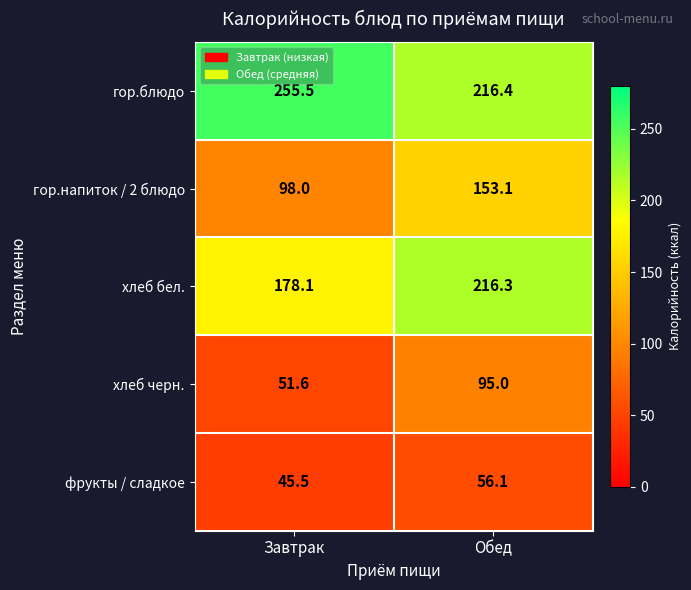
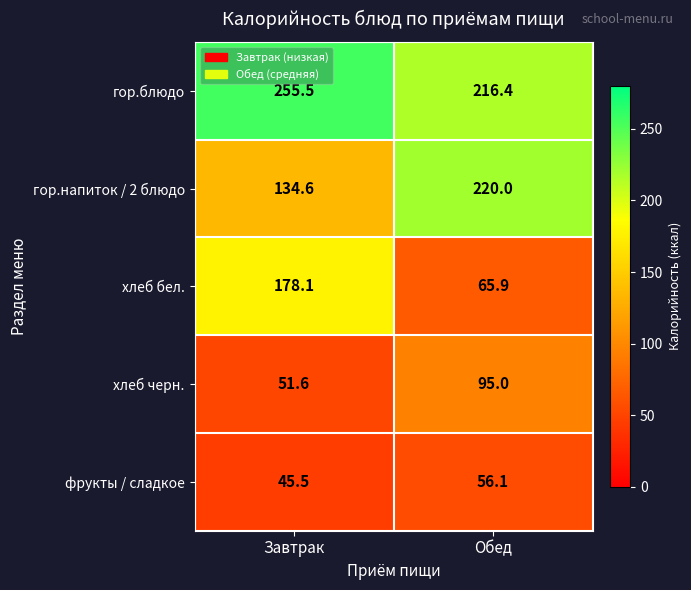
  {
    "гор.блюдо": {
      "Обед": 216.4
    },
    "гор.напиток / 2 блюдо": {
-     "Завтрак": 98.0,
-     "Обед": 153.1
+     "Завтрак": 134.6,
+     "Обед": 220.0
    },
    "хлеб бел.": {
      "Завтрак": 178.1,
-     "Обед": 216.3
+     "Обед": 65.9
    },
    "хлеб черн.": {
      "Завтрак": 51.6,
      "Обед": 95.0
    },
    "фрукты / сладкое": {
      "Завтрак": 45.5,
      "Обед": 56.1
    }
  }
